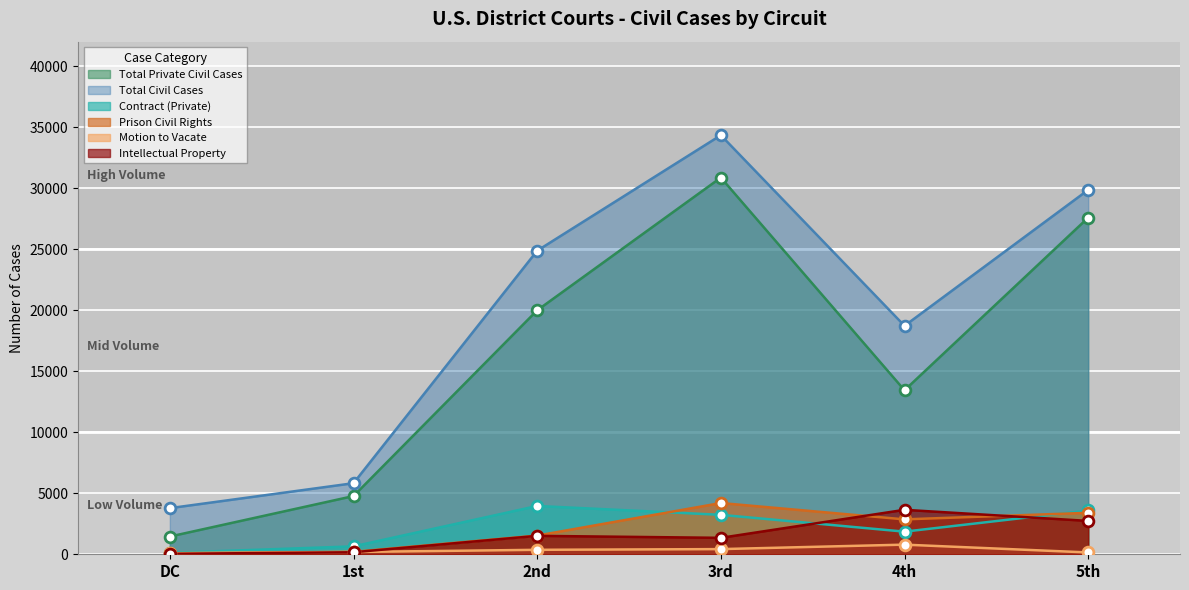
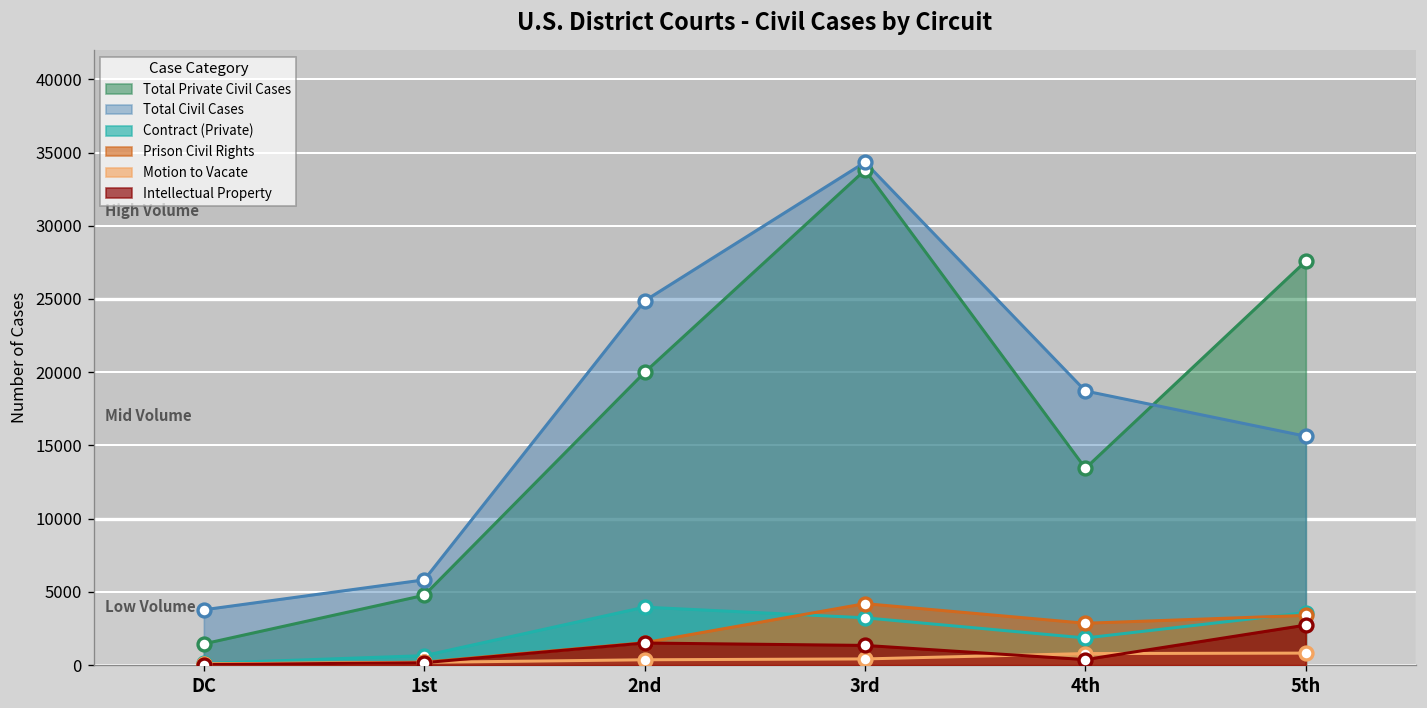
  {
    "Total Private Civil Cases": {
      "DC": 1500,
      "1st": 4800,
      "2nd": 20000,
-     "3rd": 30900,
+     "3rd": 33800,
      "4th": 13400,
      "5th": 27600
    },
    "Total Civil Cases": {
      "DC": 3800,
      "1st": 5800,
      "2nd": 24900,
      "3rd": 34300,
      "4th": 18700,
-     "5th": 29900
+     "5th": 15600
    },
    "Contract (Private)": {
      "1st": 600,
      "2nd": 4000,
      "3rd": 3200,
      "4th": 1900
    },
    "Prison Civil Rights": {
      "3rd": 4200,
      "4th": 2900
    },
    "Motion to Vacate": {
      "2nd": 400,
      "3rd": 400,
      "4th": 800,
-     "5th": 100
+     "5th": 800
    },
    "Intellectual Property": {
      "3rd": 1300,
-     "4th": 3600,
+     "4th": 400,
      "5th": 2700
    }
  }
